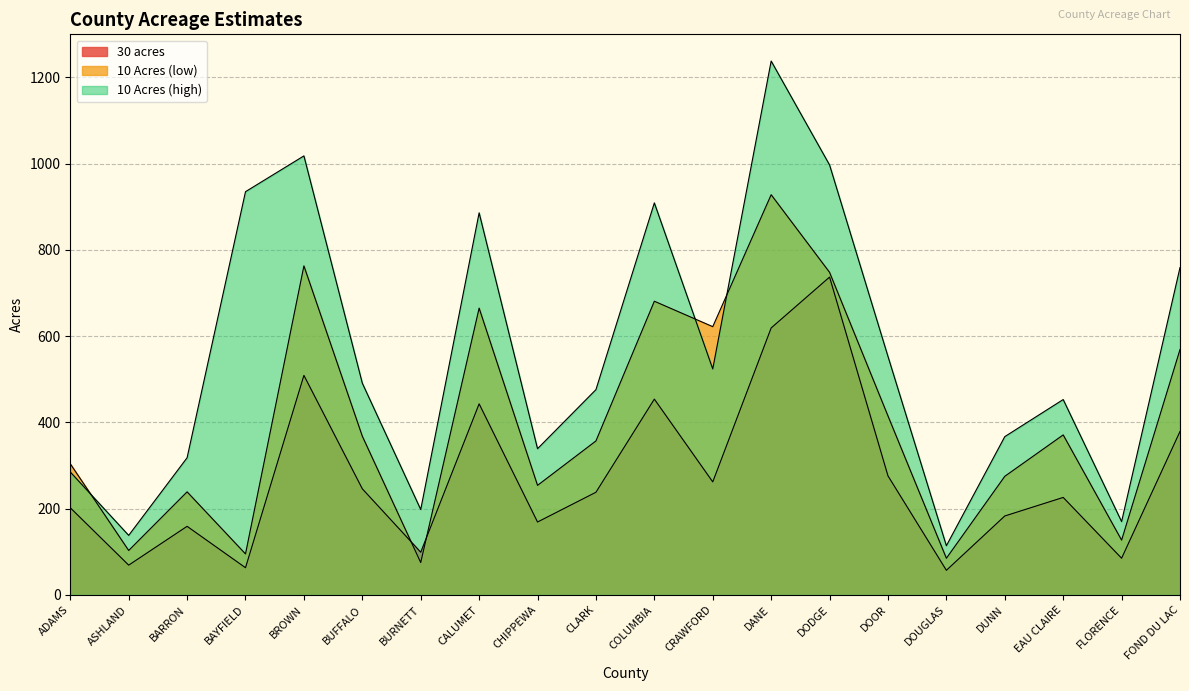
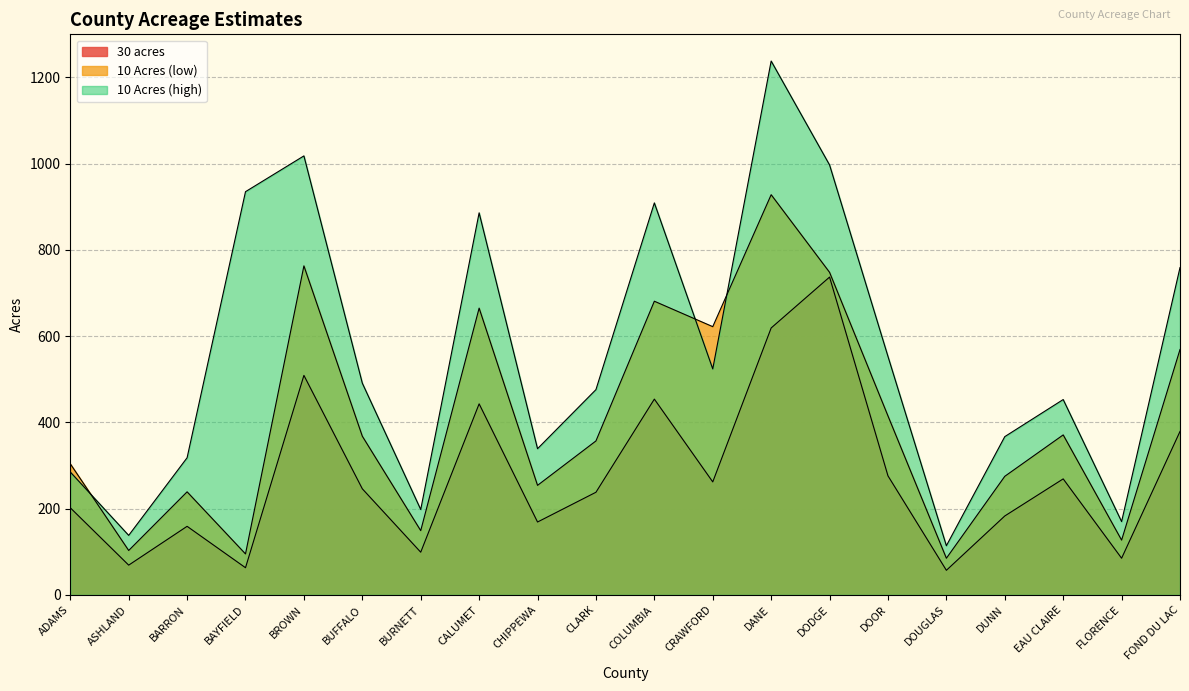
  {
    "30 acres": {
      "ADAMS": 200,
      "ASHLAND": 70,
      "BARRON": 160,
      "BAYFIELD": 60,
      "BROWN": 510,
      "BUFFALO": 250,
      "BURNETT": 100,
      "CALUMET": 440,
      "CHIPPEWA": 170,
      "CLARK": 240,
      "COLUMBIA": 450,
      "CRAWFORD": 260,
      "DANE": 620,
      "DODGE": 740,
      "DOOR": 280,
      "DOUGLAS": 60,
      "DUNN": 180,
-     "EAU CLAIRE": 230,
+     "EAU CLAIRE": 270,
      "FLORENCE": 90,
      "FOND DU LAC": 380
    },
    "10 Acres (low)": {
      "ADAMS": 300,
      "ASHLAND": 100,
      "BARRON": 240,
      "BAYFIELD": 100,
      "BROWN": 760,
      "BUFFALO": 370,
-     "BURNETT": 80,
+     "BURNETT": 150,
      "CALUMET": 670,
      "CHIPPEWA": 250,
      "CLARK": 360,
      "COLUMBIA": 680,
      "CRAWFORD": 620,
      "DANE": 930,
      "DODGE": 750,
      "DOOR": 420,
      "DOUGLAS": 90,
      "DUNN": 280,
      "EAU CLAIRE": 370,
      "FLORENCE": 130,
      "FOND DU LAC": 570
    },
    "10 Acres (high)": {
      "ADAMS": 290,
      "ASHLAND": 140,
      "BARRON": 320,
      "BAYFIELD": 940,
      "BROWN": 1020,
      "BUFFALO": 490,
      "BURNETT": 200,
      "CALUMET": 890,
      "CHIPPEWA": 340,
      "CLARK": 480,
      "COLUMBIA": 910,
      "CRAWFORD": 520,
      "DANE": 1240,
      "DODGE": 1000,
      "DOOR": 550,
      "DOUGLAS": 110,
      "DUNN": 370,
      "EAU CLAIRE": 450,
      "FLORENCE": 170,
      "FOND DU LAC": 760
    }
  }
